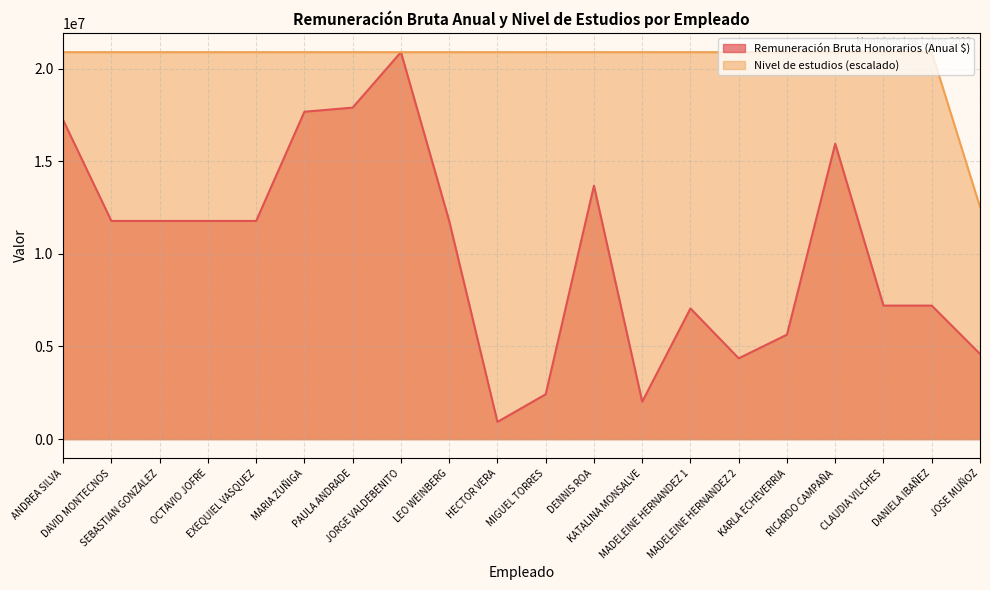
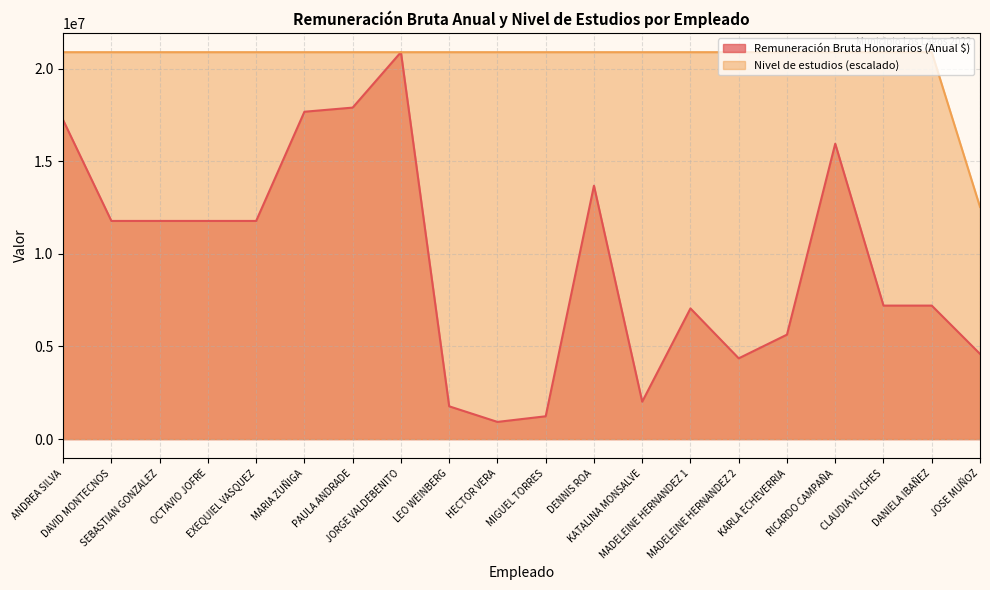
  {
    "Remuneración Bruta Honorarios (Anual $)": {
      "ANDREA SILVA": 17200000,
      "DAVID MONTECNOS": 11800000,
      "SEBASTIAN GONZALEZ": 11800000,
      "OCTAVIO JOFRE": 11800000,
      "EXEQUIEL VASQUEZ": 11800000,
      "MARIA ZUÑIGA": 17700000,
      "PAULA ANDRADE": 17900000,
-     "LEO WEINBERG": 11800000,
+     "LEO WEINBERG": 1800000,
      "HECTOR VERA": 900000,
-     "MIGUEL TORRES": 2400000,
+     "MIGUEL TORRES": 1200000,
      "DENNIS ROA": 13700000,
      "KATALINA MONSALVE": 2000000,
      "MADELEINE HERNANDEZ 1": 7100000,
      "MADELEINE HERNANDEZ 2": 4400000,
      "KARLA ECHEVERRIA": 5600000,
      "RICARDO CAMPAÑA": 15900000,
      "CLAUDIA VILCHES": 7200000,
      "DANIELA IBAÑEZ": 7200000,
      "JOSE MUÑOZ": 4600000
    },
    "Nivel de estudios (escalado)": {
      "ANDREA SILVA": 20900000,
      "DAVID MONTECNOS": 20900000,
      "SEBASTIAN GONZALEZ": 20900000,
      "OCTAVIO JOFRE": 20900000,
      "EXEQUIEL VASQUEZ": 20900000,
      "MARIA ZUÑIGA": 20900000,
      "PAULA ANDRADE": 20900000,
      "LEO WEINBERG": 20900000,
      "HECTOR VERA": 20900000,
      "MIGUEL TORRES": 20900000,
      "DENNIS ROA": 20900000,
      "KATALINA MONSALVE": 20900000,
      "MADELEINE HERNANDEZ 1": 20900000,
      "JOSE MUÑOZ": 12500000
    }
  }
